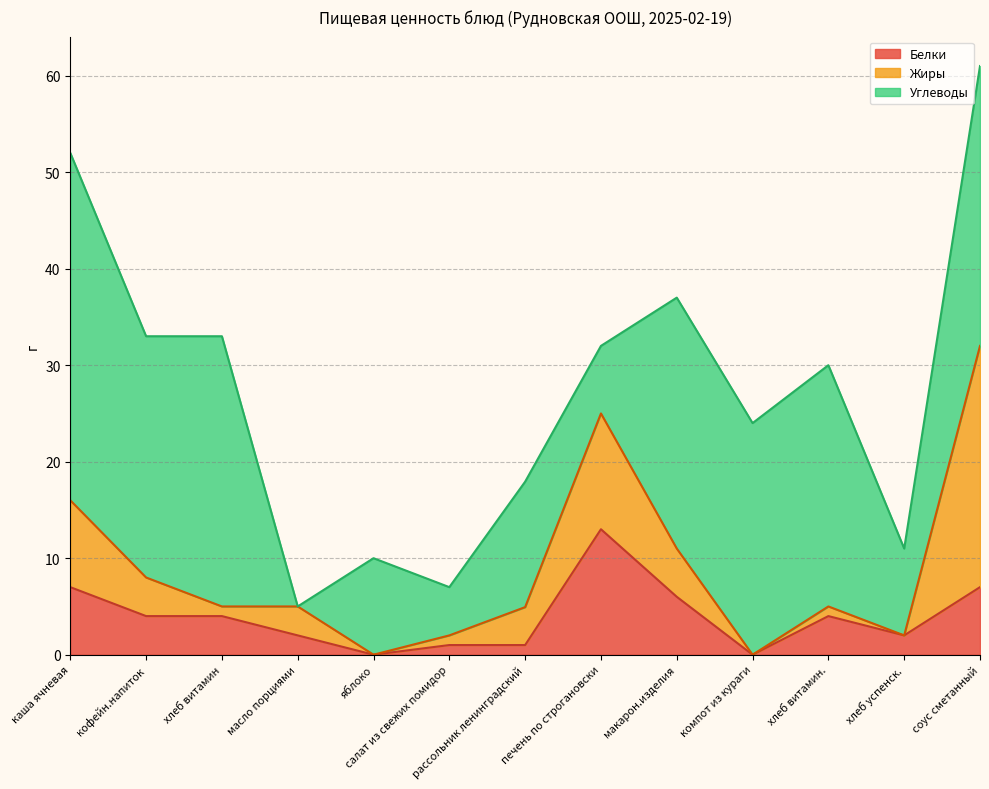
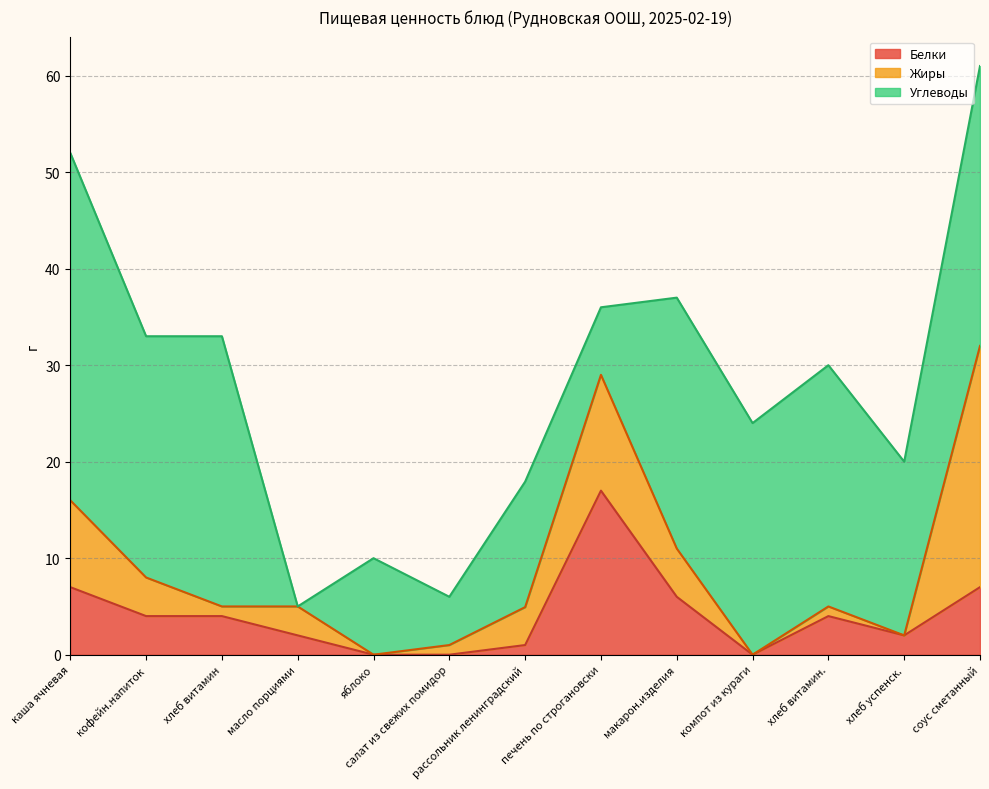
  {
    "Белки": {
      "каша ячневая": 7,
      "кофейн.напиток": 4,
      "хлеб витамин": 4,
      "масло порциями": 2,
-     "салат из свежих помидор": 1,
+     "салат из свежих помидор": 0,
      "рассольник ленинградский": 1,
-     "печень по строгановски": 13,
+     "печень по строгановски": 17,
      "макарон.изделия": 6,
      "хлеб витамин.": 4,
      "соус сметанный": 7
    },
    "Жиры": {
      "каша ячневая": 9,
      "кофейн.напиток": 4,
      "хлеб витамин": 1,
      "салат из свежих помидор": 1,
      "рассольник ленинградский": 4,
      "печень по строгановски": 12,
      "макарон.изделия": 5,
      "хлеб витамин.": 1,
      "соус сметанный": 25
    },
    "Углеводы": {
      "каша ячневая": 36,
      "кофейн.напиток": 25,
      "хлеб витамин": 28,
      "яблоко": 10,
      "салат из свежих помидор": 5,
      "рассольник ленинградский": 13,
      "печень по строгановски": 7,
      "макарон.изделия": 26,
      "компот из кураги": 24,
      "хлеб витамин.": 25,
-     "хлеб успенск.": 9,
+     "хлеб успенск.": 18,
      "соус сметанный": 29
    }
  }
